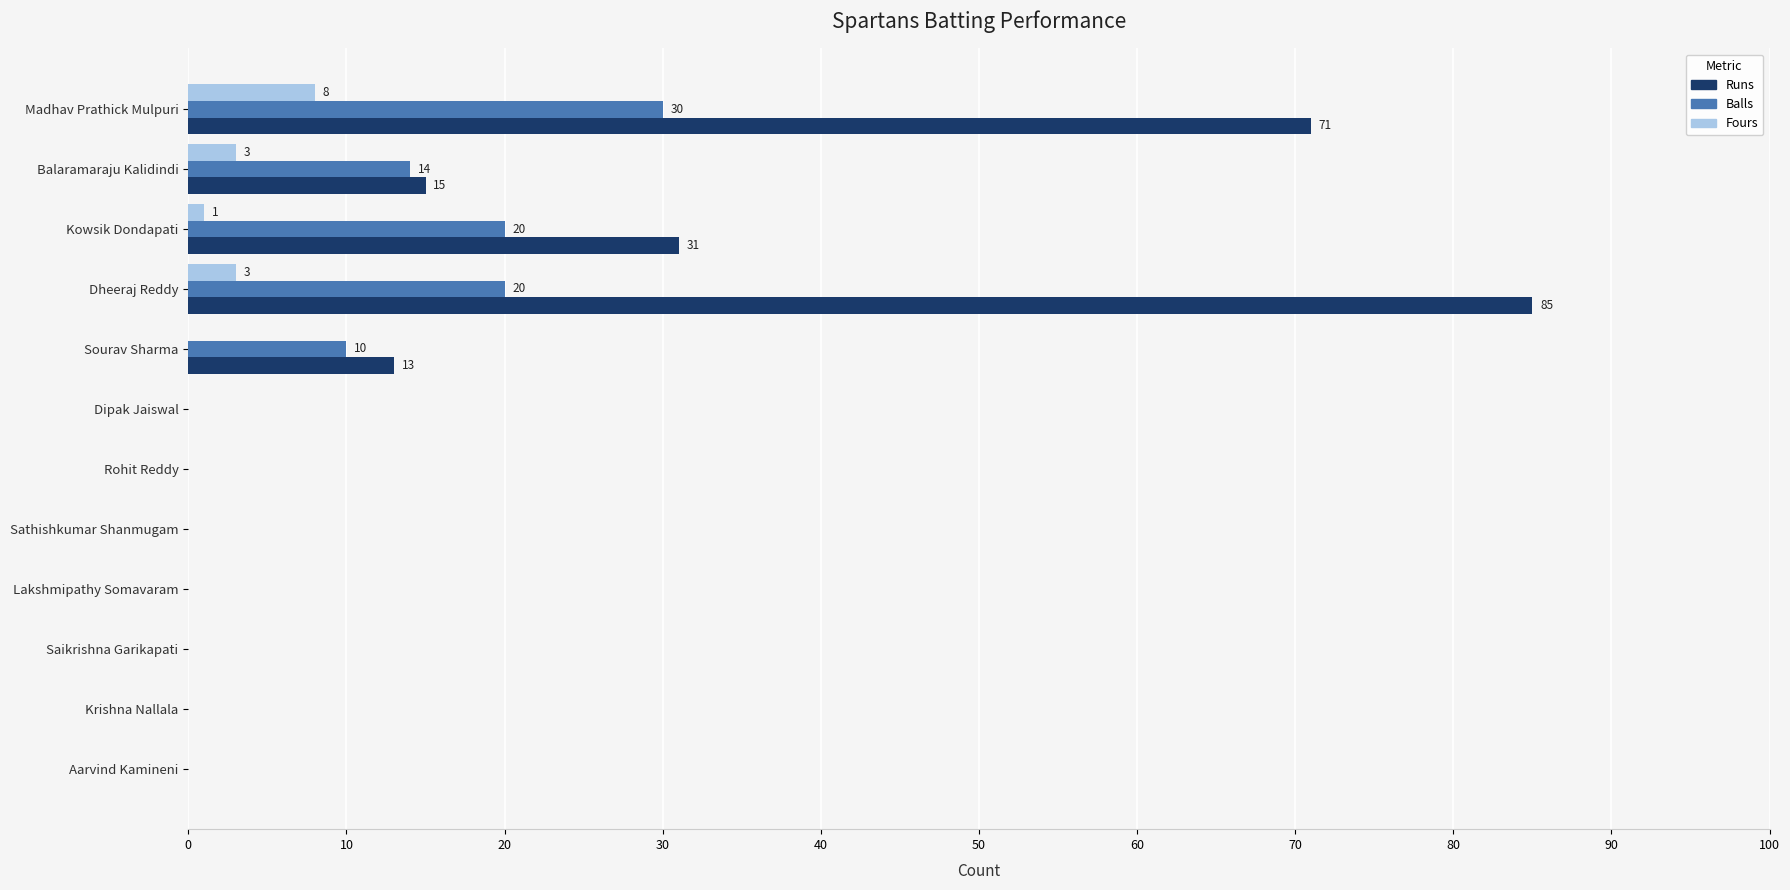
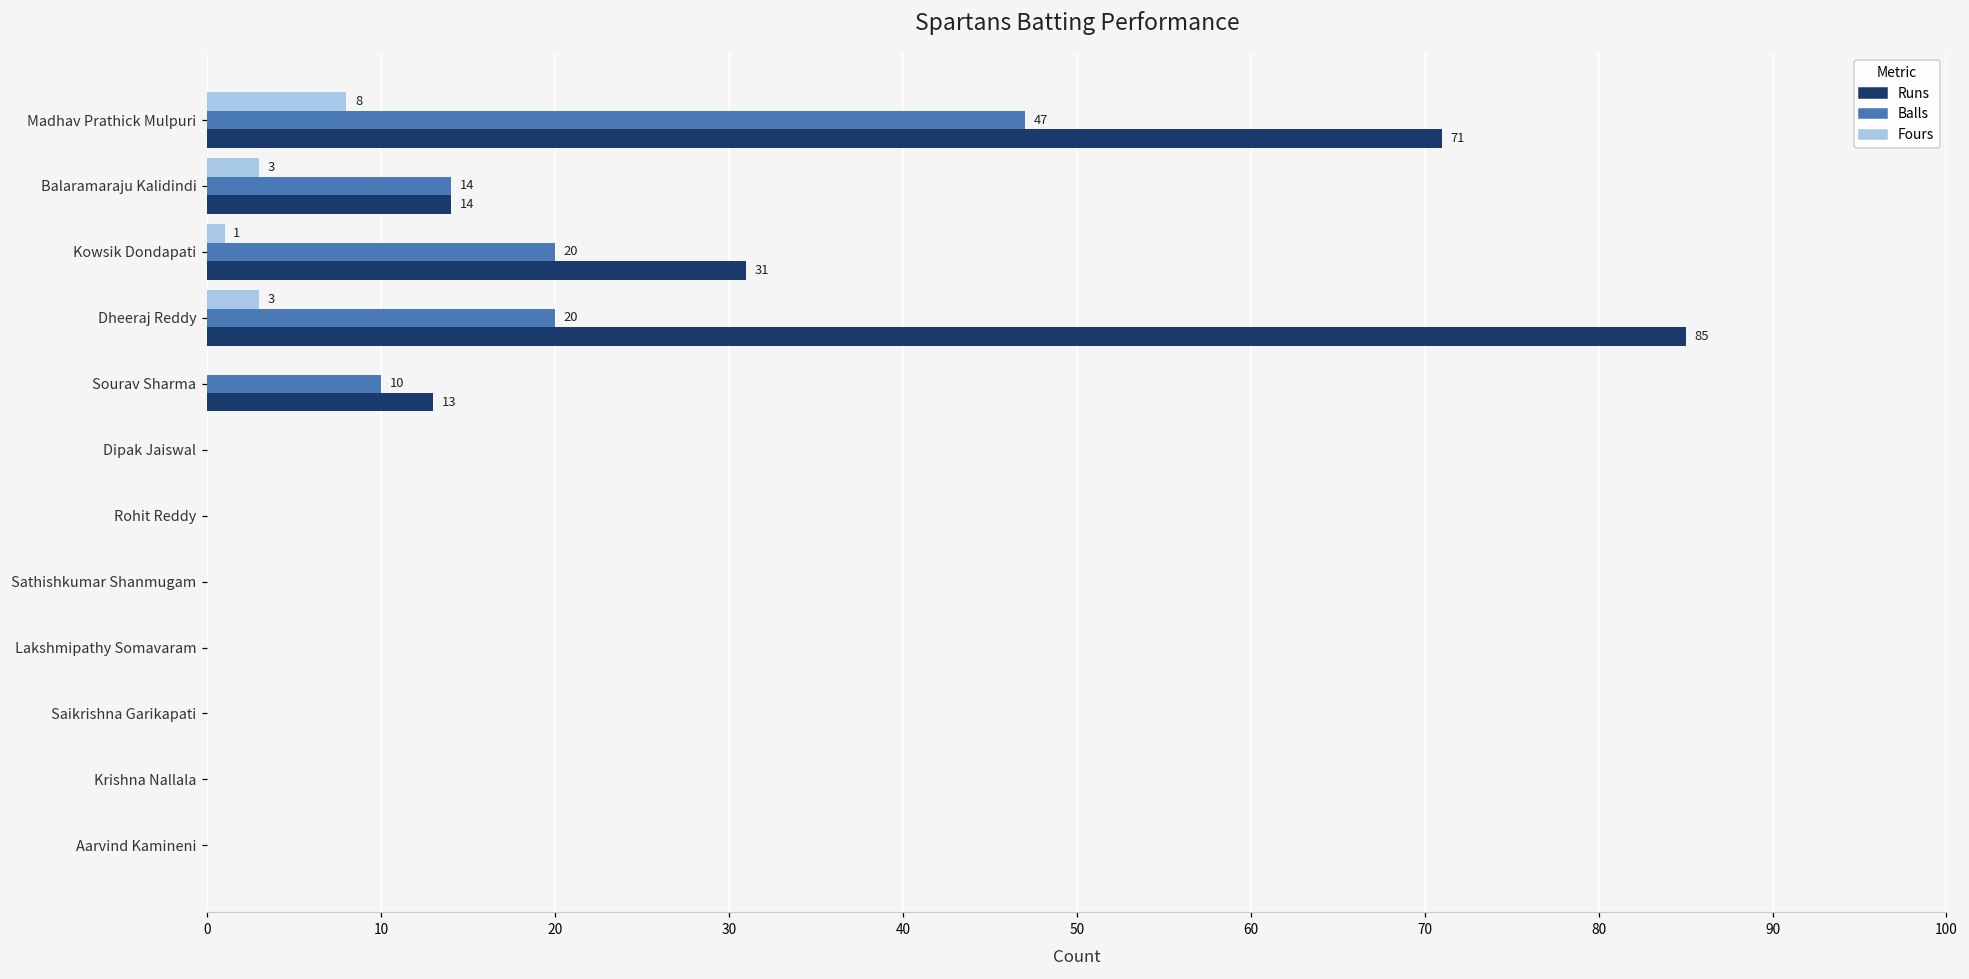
  {
    "Runs": {
      "Madhav Prathick Mulpuri": 71,
-     "Balaramaraju Kalidindi": 15,
+     "Balaramaraju Kalidindi": 14,
      "Kowsik Dondapati": 31,
      "Dheeraj Reddy": 85,
      "Sourav Sharma": 13
    },
    "Balls": {
-     "Madhav Prathick Mulpuri": 30,
+     "Madhav Prathick Mulpuri": 47,
      "Balaramaraju Kalidindi": 14,
      "Kowsik Dondapati": 20,
      "Dheeraj Reddy": 20,
      "Sourav Sharma": 10
    },
    "Fours": {
      "Madhav Prathick Mulpuri": 8,
      "Balaramaraju Kalidindi": 3,
      "Kowsik Dondapati": 1,
      "Dheeraj Reddy": 3
    }
  }
